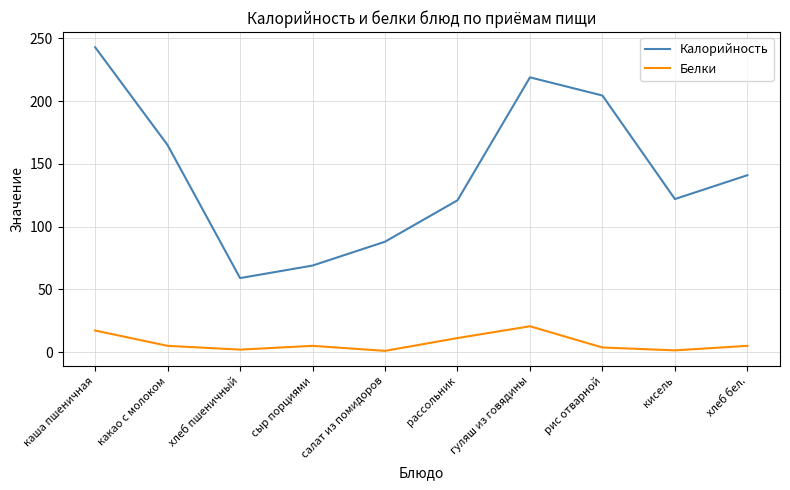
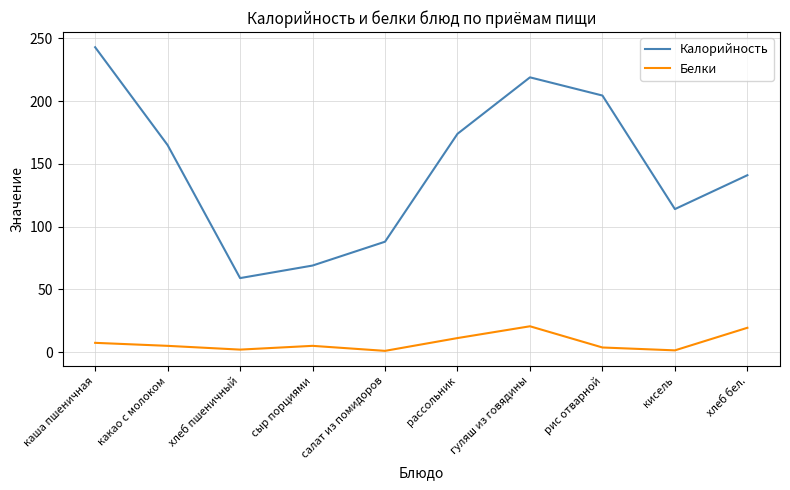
  {
    "Калорийность": {
      "каша пшеничная": 243,
      "какао с молоком": 165,
      "хлеб пшеничный": 59,
      "сыр порциями": 69,
      "салат из помидоров": 88,
-     "рассольник": 121,
+     "рассольник": 174,
      "гуляш из говядины": 219,
      "рис отварной": 205,
-     "кисель": 122,
+     "кисель": 114,
      "хлеб бел.": 141
    },
    "Белки": {
-     "каша пшеничная": 17,
+     "каша пшеничная": 7,
      "какао с молоком": 5,
      "хлеб пшеничный": 2,
      "сыр порциями": 5,
      "салат из помидоров": 1,
      "рассольник": 11,
      "гуляш из говядины": 21,
      "рис отварной": 4,
      "кисель": 1,
-     "хлеб бел.": 5
+     "хлеб бел.": 19
    }
  }
